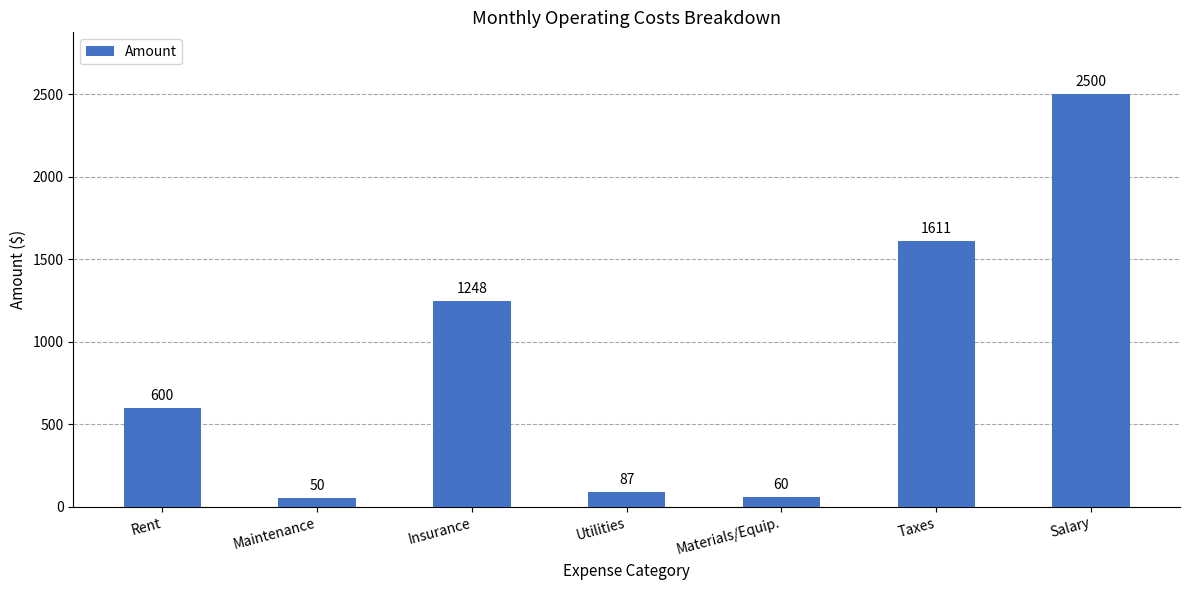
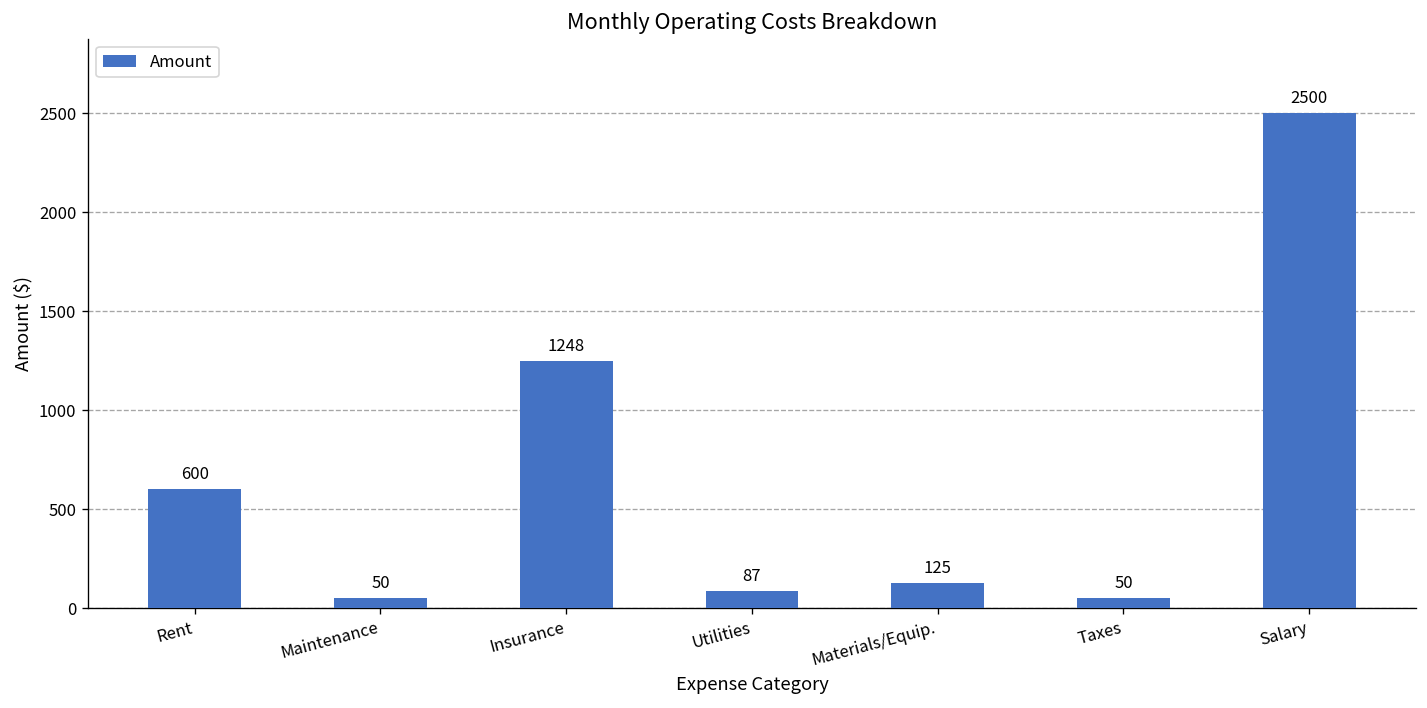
  {
    "Rent": 600,
    "Maintenance": 50,
    "Insurance": 1248,
    "Utilities": 87,
-   "Materials/Equip.": 60,
-   "Taxes": 1611,
+   "Materials/Equip.": 125,
+   "Taxes": 50,
    "Salary": 2500
  }
